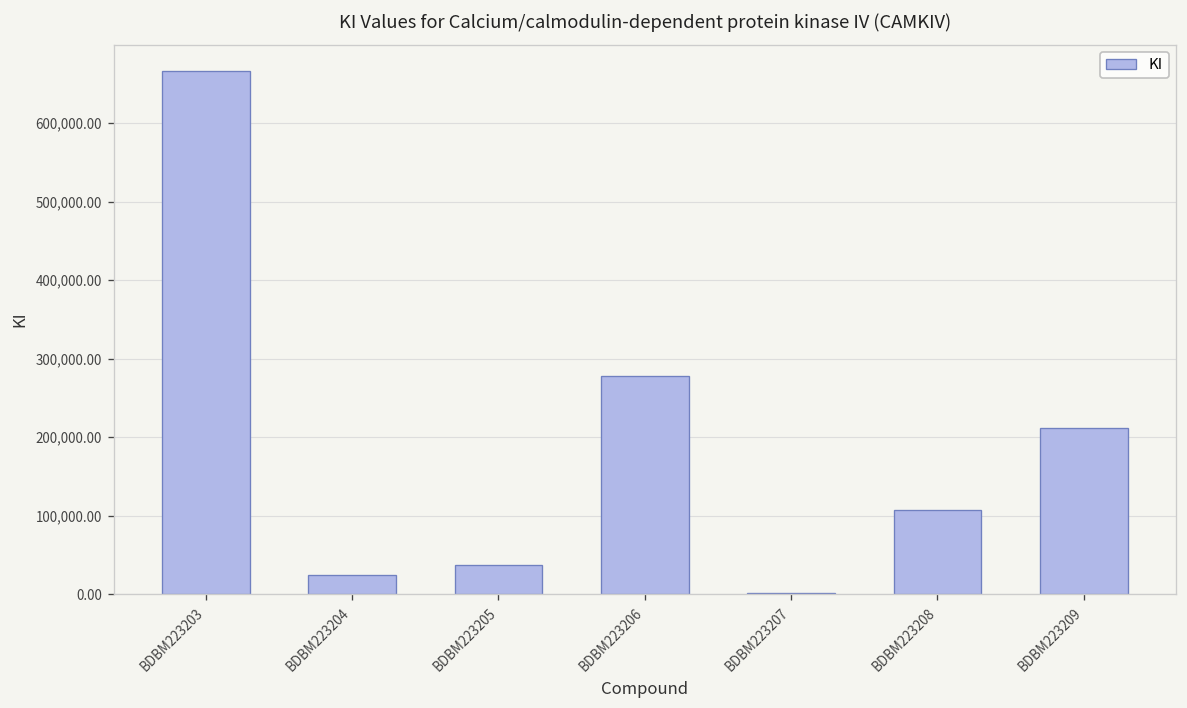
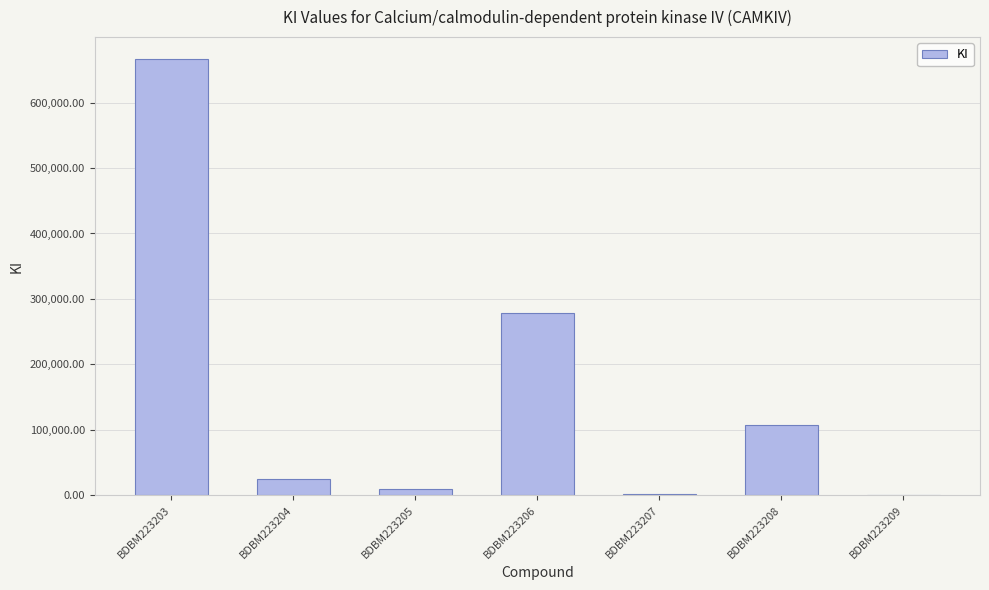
  {
    "BDBM223203": "670,000",
    "BDBM223204": "20,000",
-   "BDBM223205": "40,000",
+   "BDBM223205": "10,000",
    "BDBM223206": "280,000",
    "BDBM223208": "110,000",
-   "BDBM223209": "210,000"
+   "BDBM223209": "0"
  }
